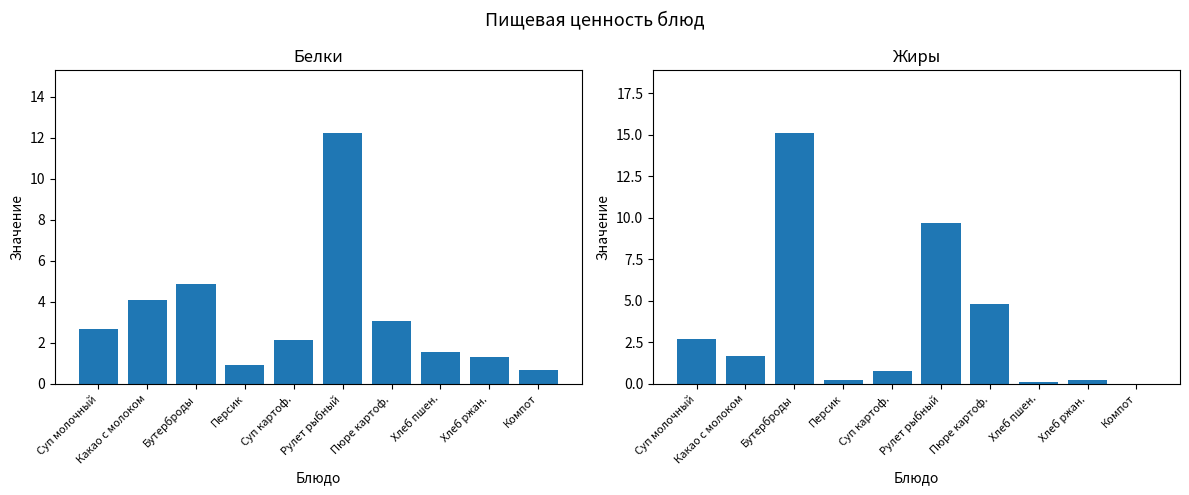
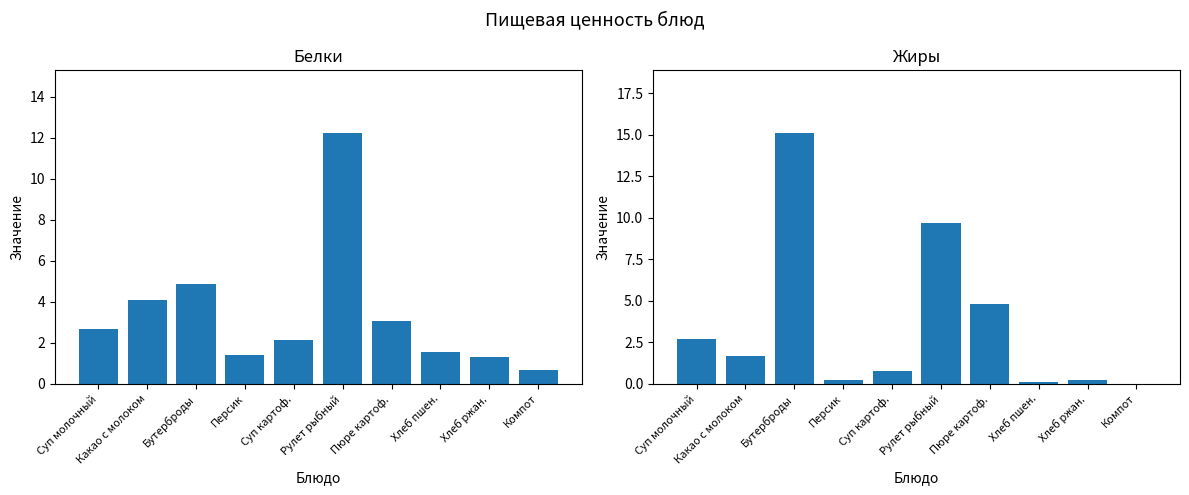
  {
    "Белки": {
      "Суп молочный": 2.7,
      "Какао с молоком": 4.1,
      "Бутерброды": 4.9,
-     "Персик": 0.9,
+     "Персик": 1.4,
      "Суп картоф.": 2.2,
      "Рулет рыбный": 12.2,
      "Пюре картоф.": 3.1,
      "Хлеб пшен.": 1.5,
      "Хлеб ржан.": 1.3,
      "Компот": 0.7
    },
    "Жиры": {
      "Суп молочный": 2.7,
      "Какао с молоком": 1.7,
      "Бутерброды": 15.1,
      "Персик": 0.2,
      "Суп картоф.": 0.7,
      "Рулет рыбный": 9.7,
      "Пюре картоф.": 4.8,
      "Хлеб ржан.": 0.3,
      "Компот": 0.0
    }
  }
